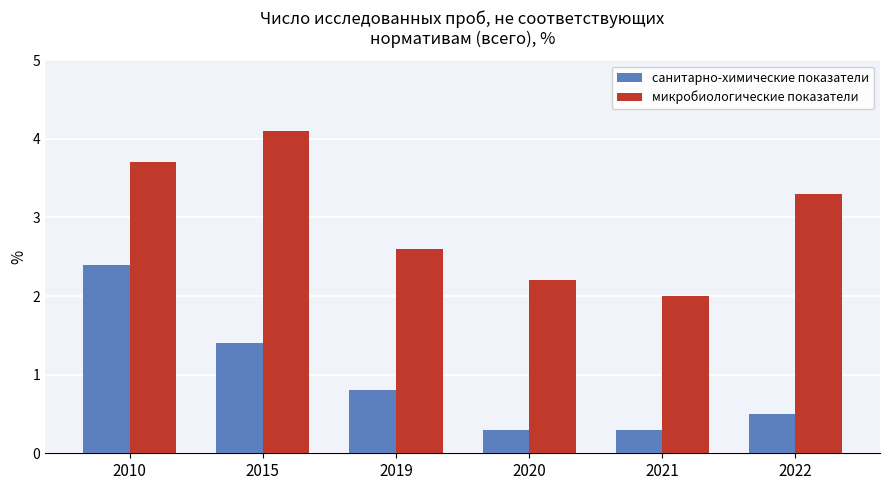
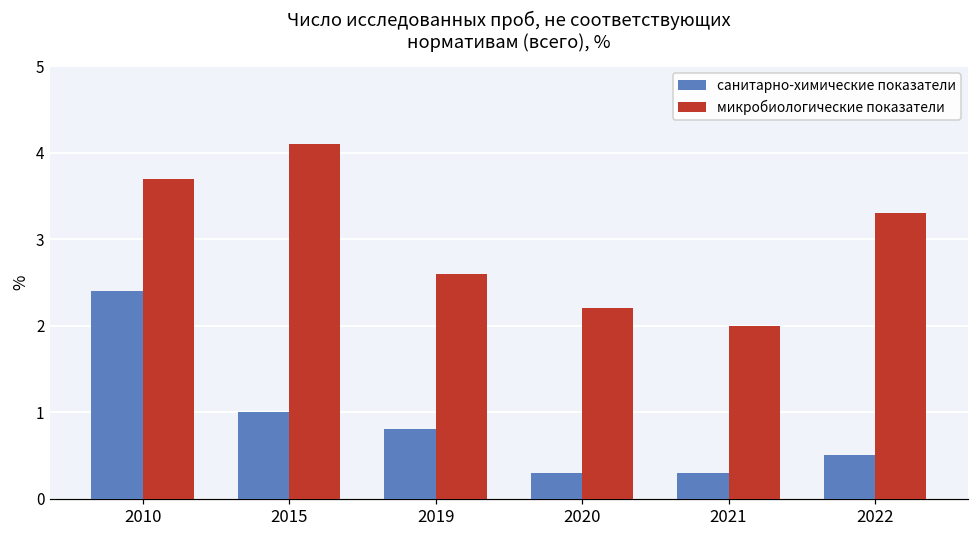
  {
    "санитарно-химические показатели": {
      "2010": 2.4,
-     "2015": 1.4,
+     "2015": 1.0,
      "2019": 0.8,
      "2020": 0.3,
      "2021": 0.3,
      "2022": 0.5
    },
    "микробиологические показатели": {
      "2010": 3.7,
      "2015": 4.1,
      "2019": 2.6,
      "2020": 2.2,
      "2021": 2.0,
      "2022": 3.3
    }
  }
